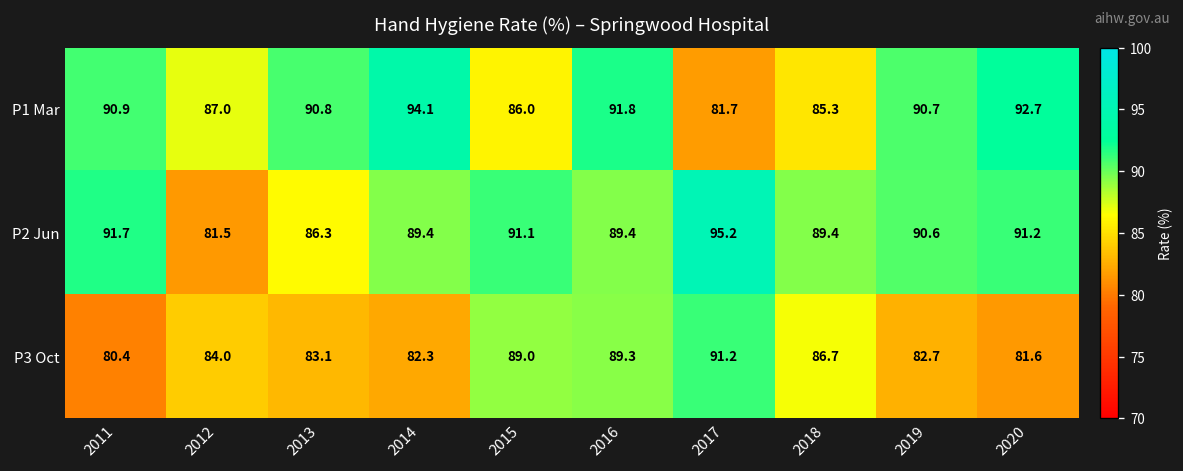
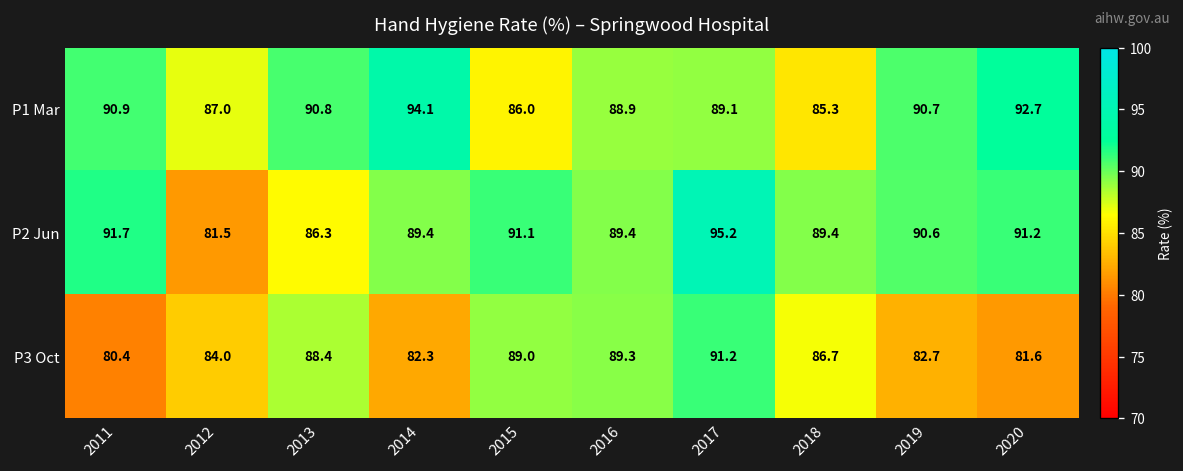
  {
    "P1 Mar": {
      "2011": 90.9,
      "2012": 87.0,
      "2013": 90.8,
      "2014": 94.1,
      "2015": 86.0,
-     "2016": 91.8,
-     "2017": 81.7,
+     "2016": 88.9,
+     "2017": 89.1,
      "2018": 85.3,
      "2019": 90.7,
      "2020": 92.7
    },
    "P2 Jun": {
      "2011": 91.7,
      "2012": 81.5,
      "2013": 86.3,
      "2014": 89.4,
      "2015": 91.1,
      "2016": 89.4,
      "2017": 95.2,
      "2018": 89.4,
      "2019": 90.6,
      "2020": 91.2
    },
    "P3 Oct": {
      "2011": 80.4,
      "2012": 84.0,
-     "2013": 83.1,
+     "2013": 88.4,
      "2014": 82.3,
      "2015": 89.0,
      "2016": 89.3,
      "2017": 91.2,
      "2018": 86.7,
      "2019": 82.7,
      "2020": 81.6
    }
  }
